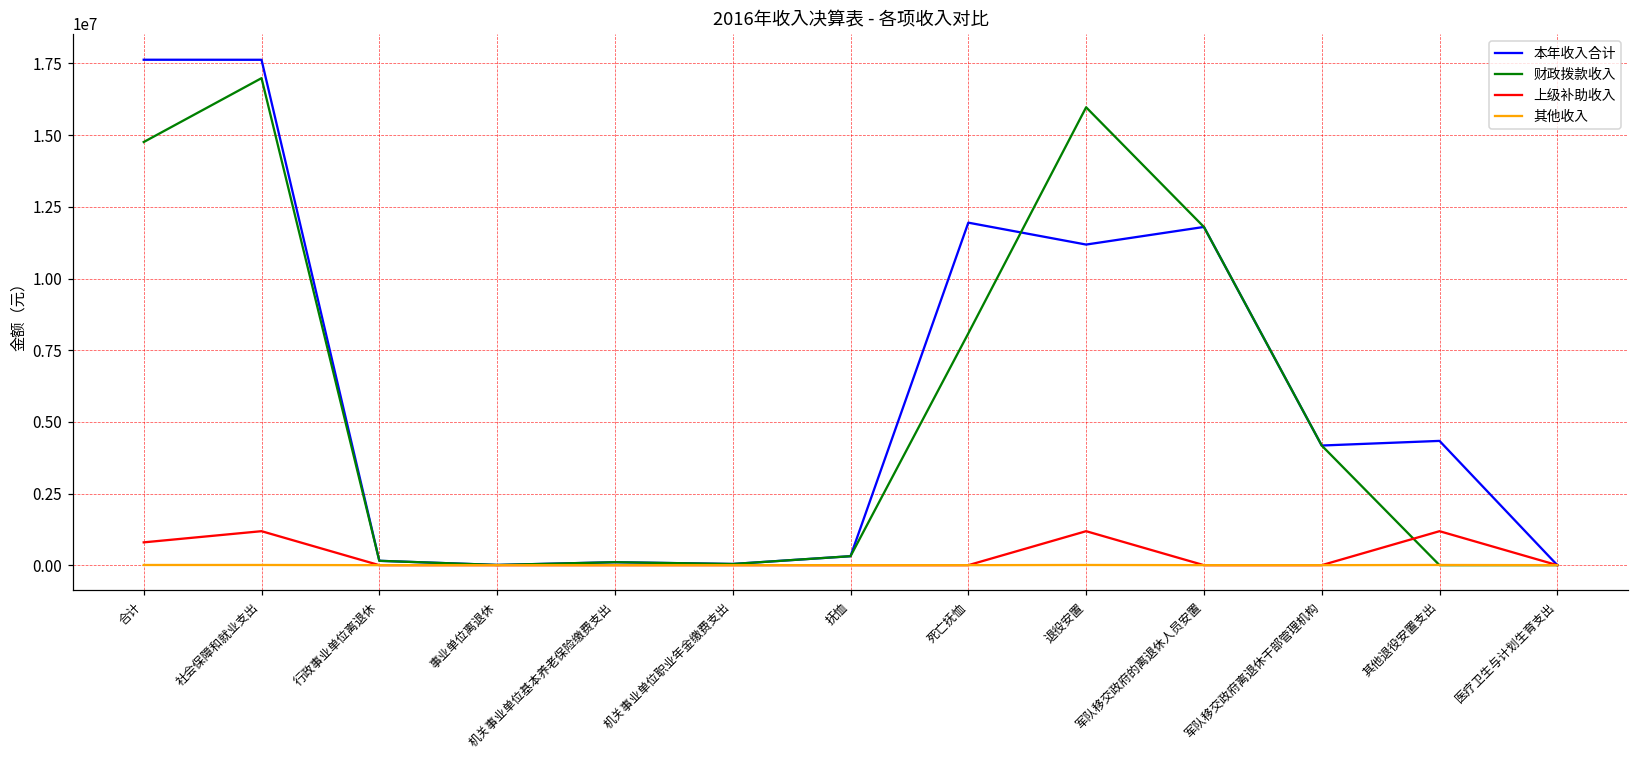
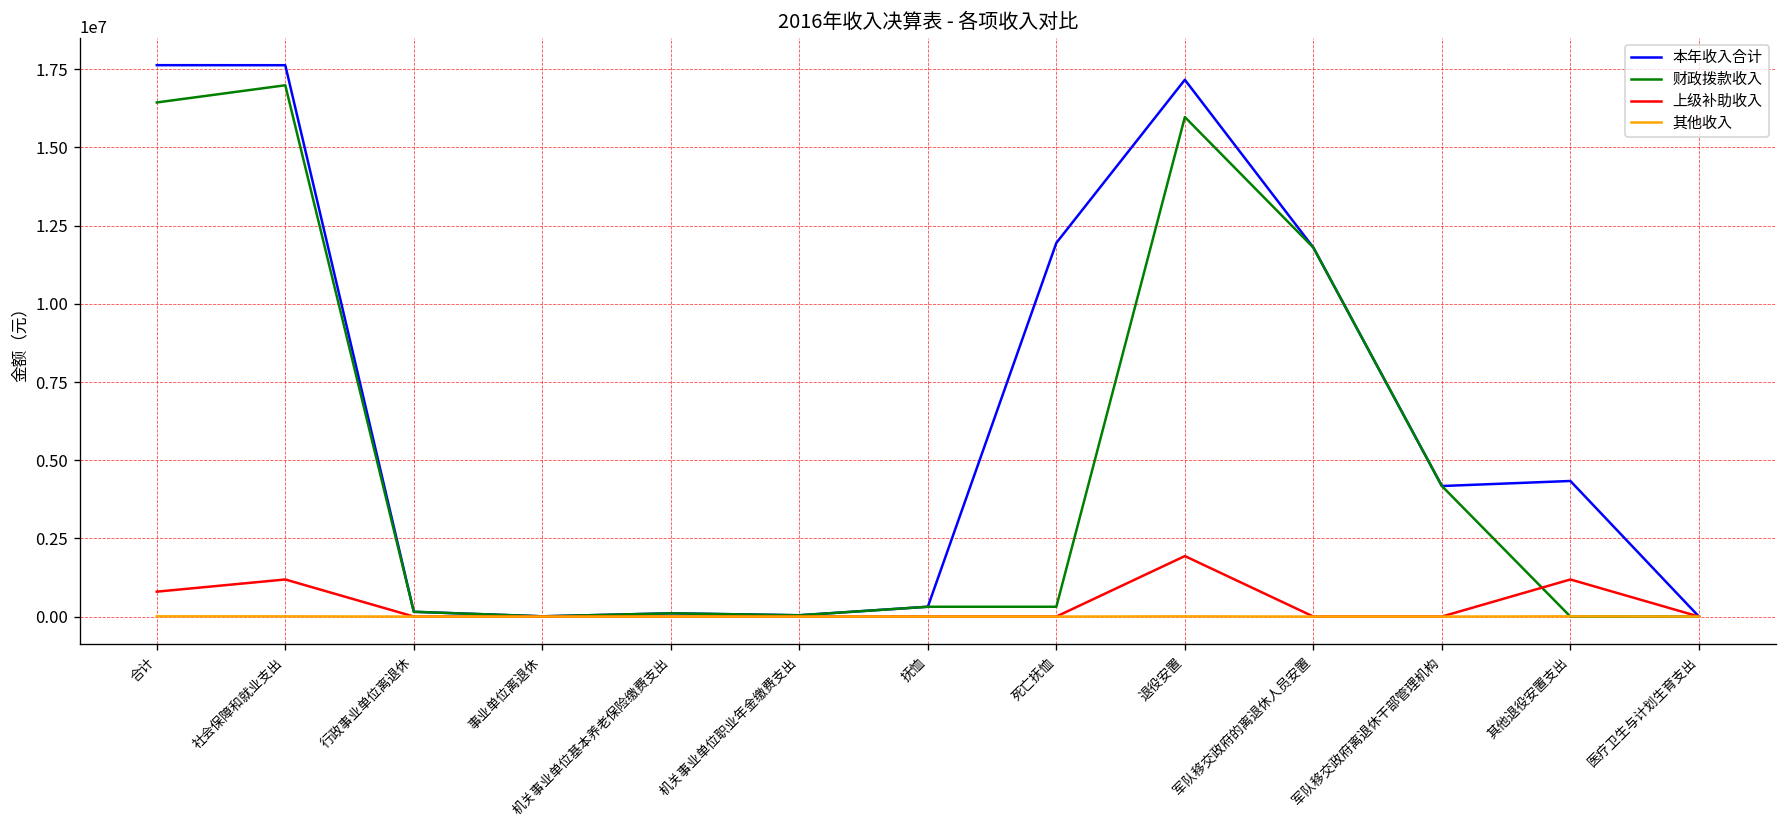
  {
    "本年收入合计": {
      "合计": 17600000,
      "社会保障和就业支出": 17600000,
      "死亡抚恤": 11900000,
-     "退役安置": 11200000,
+     "退役安置": 17200000,
      "其他退役安置支出": 4300000
    },
    "财政拨款收入": {
-     "合计": 14800000,
+     "合计": 16400000,
      "社会保障和就业支出": 17000000,
-     "死亡抚恤": 8100000,
+     "死亡抚恤": 300000,
      "退役安置": 16000000
    },
    "上级补助收入": {
      "合计": 800000,
      "社会保障和就业支出": 1200000,
-     "退役安置": 1200000,
+     "退役安置": 1900000,
      "其他退役安置支出": 1200000
    },
    "其他收入": {
      "合计": 0,
      "社会保障和就业支出": 0,
      "退役安置": 0
    }
  }
